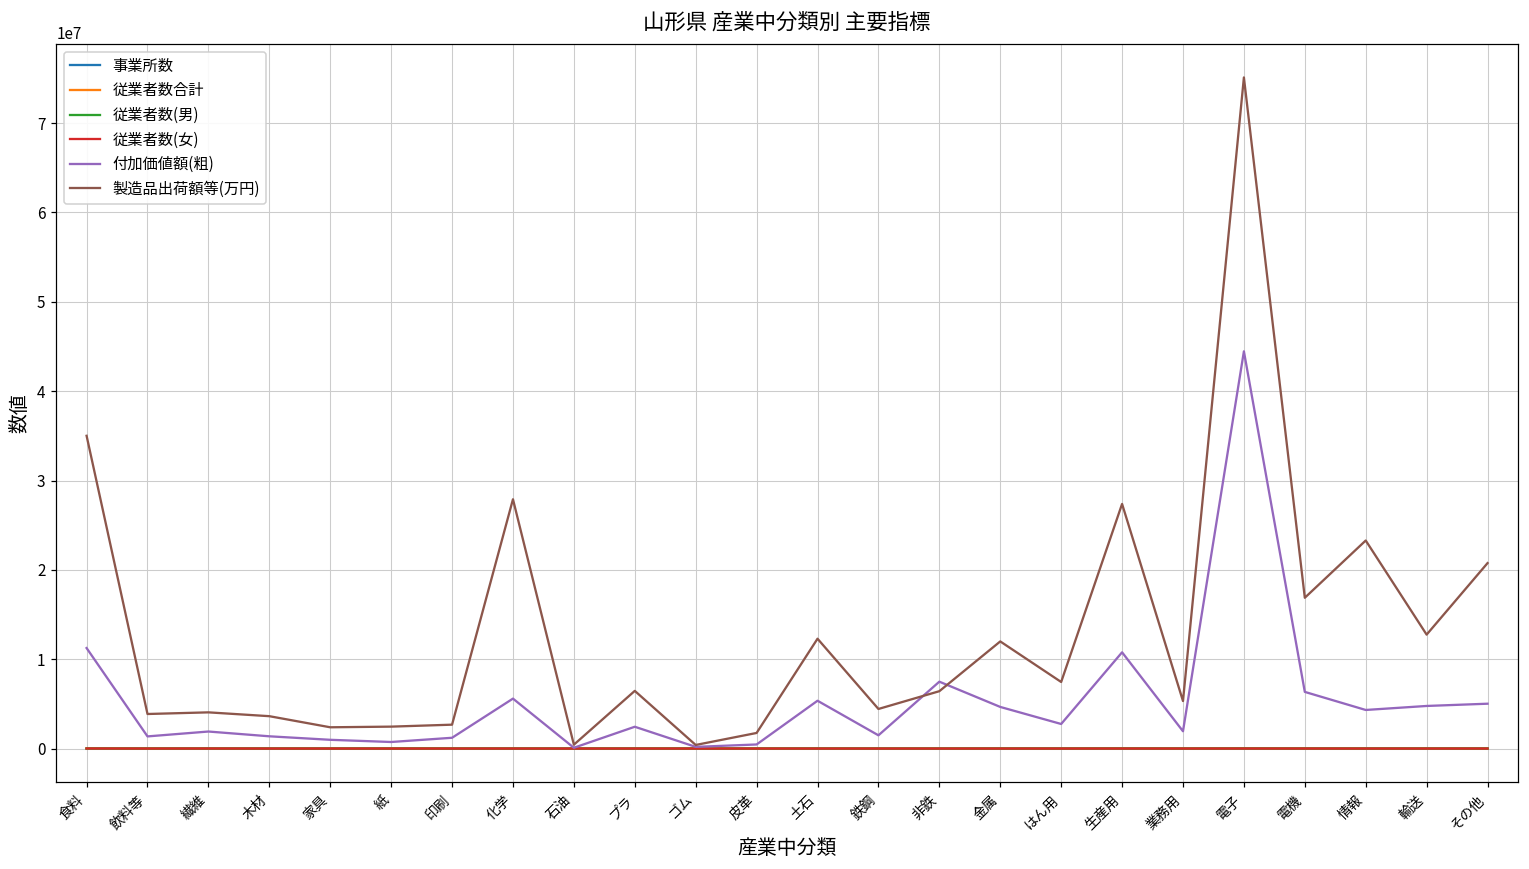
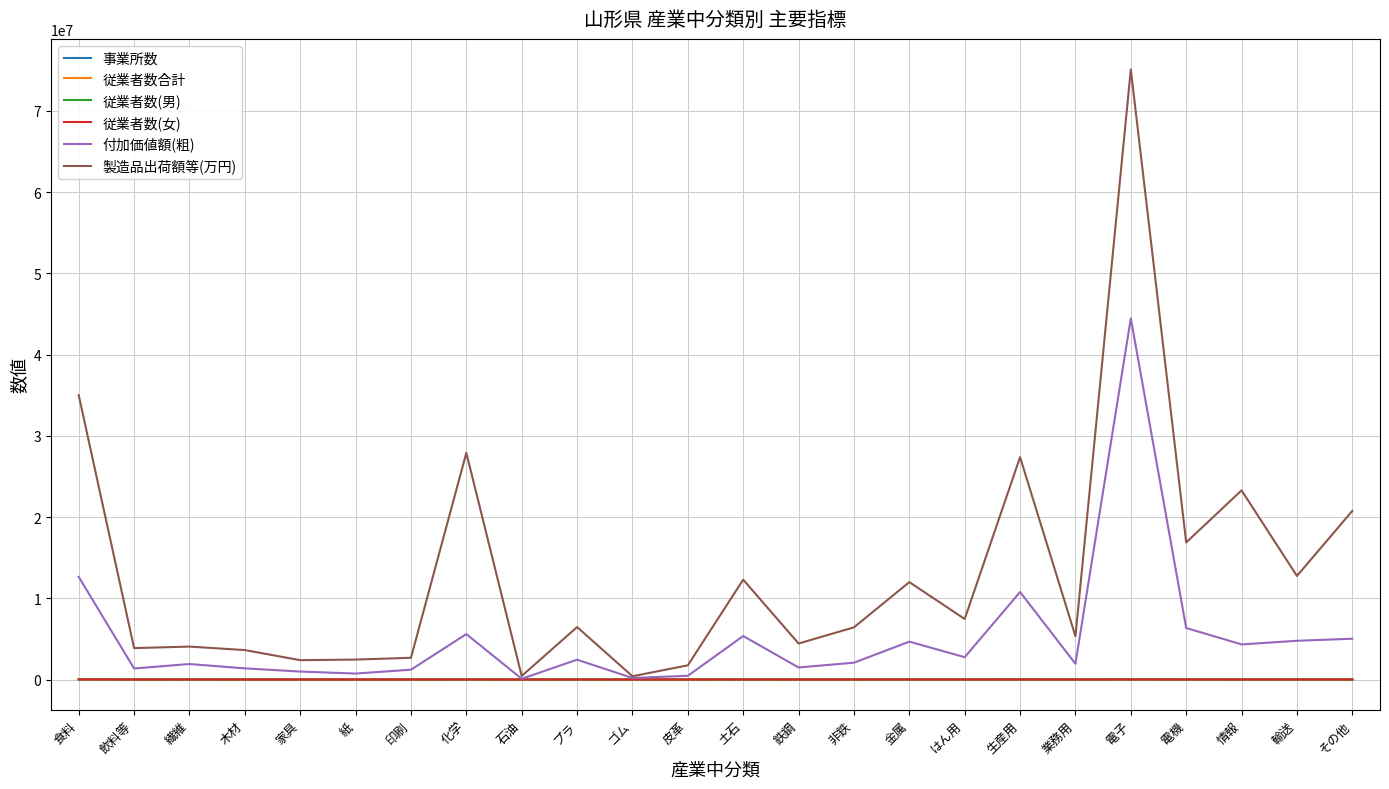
  {
    "従業者数(女)": {
      "食料": 0,
      "飲料等": 0,
      "繊維": 0,
      "木材": 0,
      "家具": 0,
      "紙": 0,
      "印刷": 0,
      "化学": 0,
      "プラ": 0,
      "皮革": 0,
      "土石": 0,
      "鉄鋼": 0,
      "非鉄": 0,
      "金属": 0,
      "はん用": 0,
      "生産用": 0,
      "業務用": 0,
      "電子": 0,
      "電機": 0,
      "情報": 0,
      "輸送": 0,
      "その他": 0
    },
    "付加価値額(粗)": {
-     "食料": 11000000,
+     "食料": 13000000,
      "飲料等": 1000000,
      "繊維": 2000000,
      "木材": 1000000,
      "家具": 1000000,
      "紙": 1000000,
      "印刷": 1000000,
      "化学": 6000000,
      "プラ": 2000000,
      "皮革": 0,
      "土石": 5000000,
      "鉄鋼": 1000000,
-     "非鉄": 7000000,
+     "非鉄": 2000000,
      "金属": 5000000,
      "はん用": 3000000,
      "生産用": 11000000,
      "業務用": 2000000,
      "電子": 44000000,
      "電機": 6000000,
      "情報": 4000000,
      "輸送": 5000000,
      "その他": 5000000
    },
    "製造品出荷額等(万円)": {
      "食料": 35000000,
      "飲料等": 4000000,
      "繊維": 4000000,
      "木材": 4000000,
      "家具": 2000000,
      "紙": 2000000,
      "印刷": 3000000,
      "化学": 28000000,
      "石油": 0,
      "プラ": 6000000,
      "皮革": 2000000,
      "土石": 12000000,
      "鉄鋼": 4000000,
      "非鉄": 6000000,
      "金属": 12000000,
      "はん用": 7000000,
      "生産用": 27000000,
      "業務用": 5000000,
      "電子": 75000000,
      "電機": 17000000,
      "情報": 23000000,
      "輸送": 13000000,
      "その他": 21000000
    }
  }
